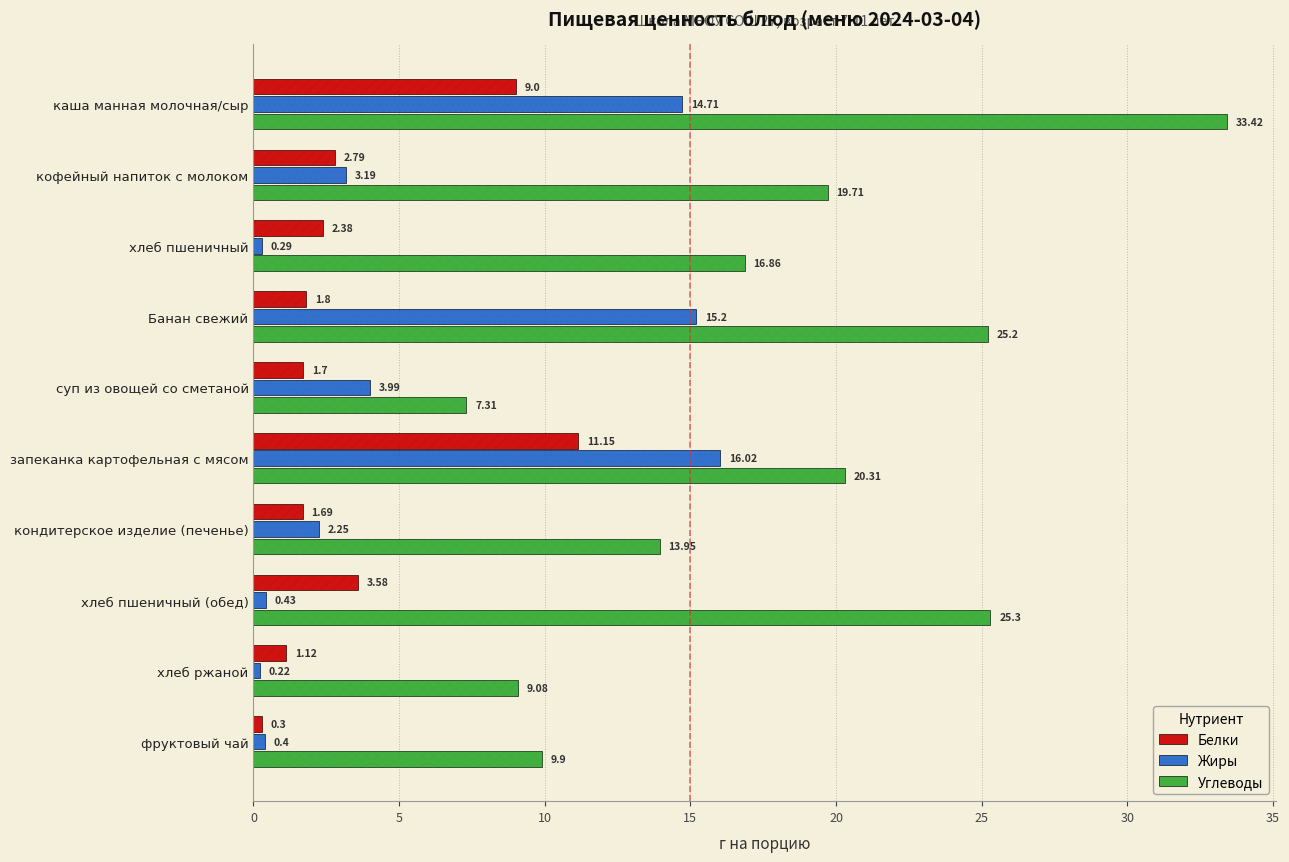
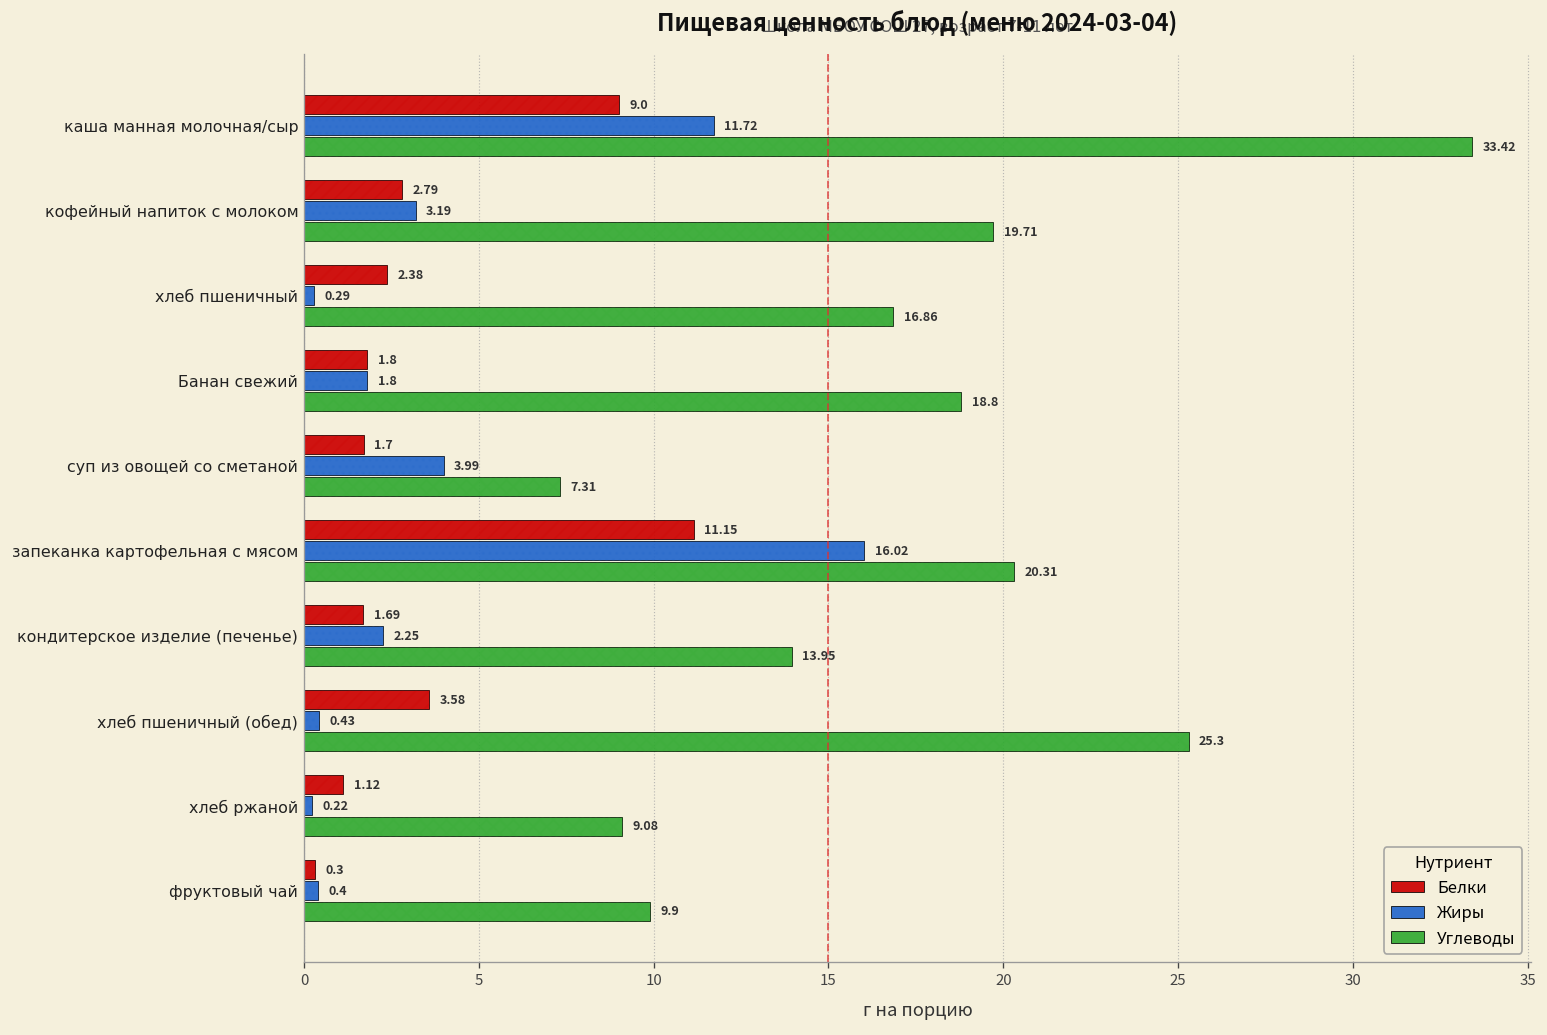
  {
    "Белки": {
      "каша манная молочная/сыр": 9.0,
      "кофейный напиток с молоком": 2.79,
      "хлеб пшеничный": 2.38,
      "Банан свежий": 1.8,
      "суп из овощей со сметаной": 1.7,
      "запеканка картофельная с мясом": 11.15,
      "кондитерское изделие (печенье)": 1.69,
      "хлеб пшеничный (обед)": 3.58,
      "хлеб ржаной": 1.12,
      "фруктовый чай": 0.3
    },
    "Жиры": {
-     "каша манная молочная/сыр": 14.71,
+     "каша манная молочная/сыр": 11.72,
      "кофейный напиток с молоком": 3.19,
      "хлеб пшеничный": 0.29,
-     "Банан свежий": 15.2,
+     "Банан свежий": 1.8,
      "суп из овощей со сметаной": 3.99,
      "запеканка картофельная с мясом": 16.02,
      "кондитерское изделие (печенье)": 2.25,
      "хлеб пшеничный (обед)": 0.43,
      "хлеб ржаной": 0.22,
      "фруктовый чай": 0.4
    },
    "Углеводы": {
      "каша манная молочная/сыр": 33.42,
      "кофейный напиток с молоком": 19.71,
      "хлеб пшеничный": 16.86,
-     "Банан свежий": 25.2,
+     "Банан свежий": 18.8,
      "суп из овощей со сметаной": 7.31,
      "запеканка картофельная с мясом": 20.31,
      "кондитерское изделие (печенье)": 13.95,
      "хлеб пшеничный (обед)": 25.3,
      "хлеб ржаной": 9.08,
      "фруктовый чай": 9.9
    }
  }
